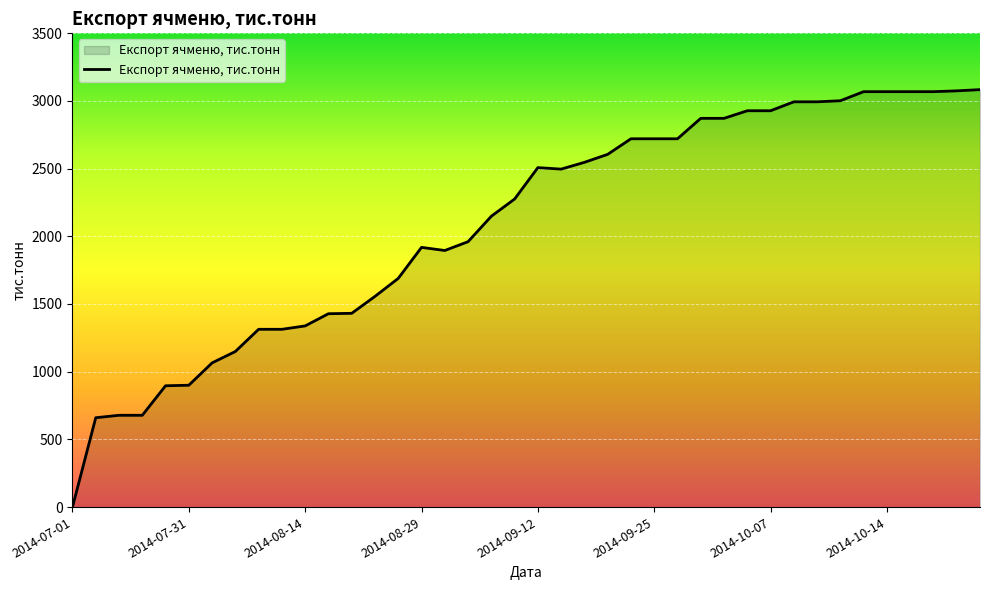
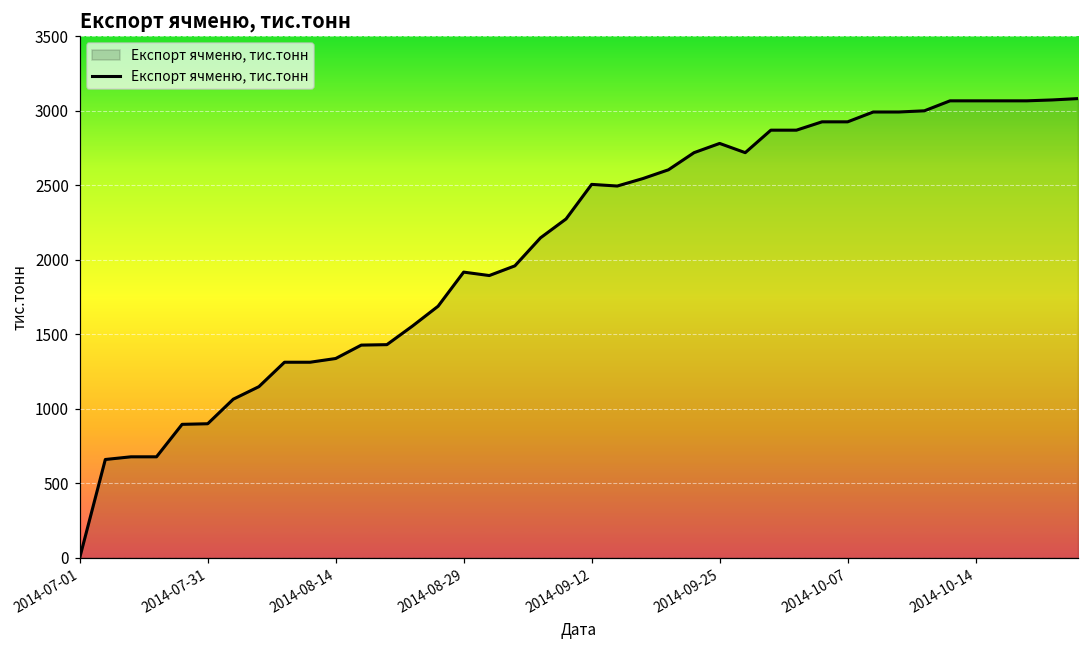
  {
    "2014-07-01": 0,
    "2014-07-31": 900,
    "2014-08-14": 1340,
    "2014-08-29": 1920,
    "2014-09-12": 2510,
-   "2014-09-25": 2720,
+   "2014-09-25": 2780,
    "2014-10-07": 2930,
    "2014-10-14": 3070
  }
